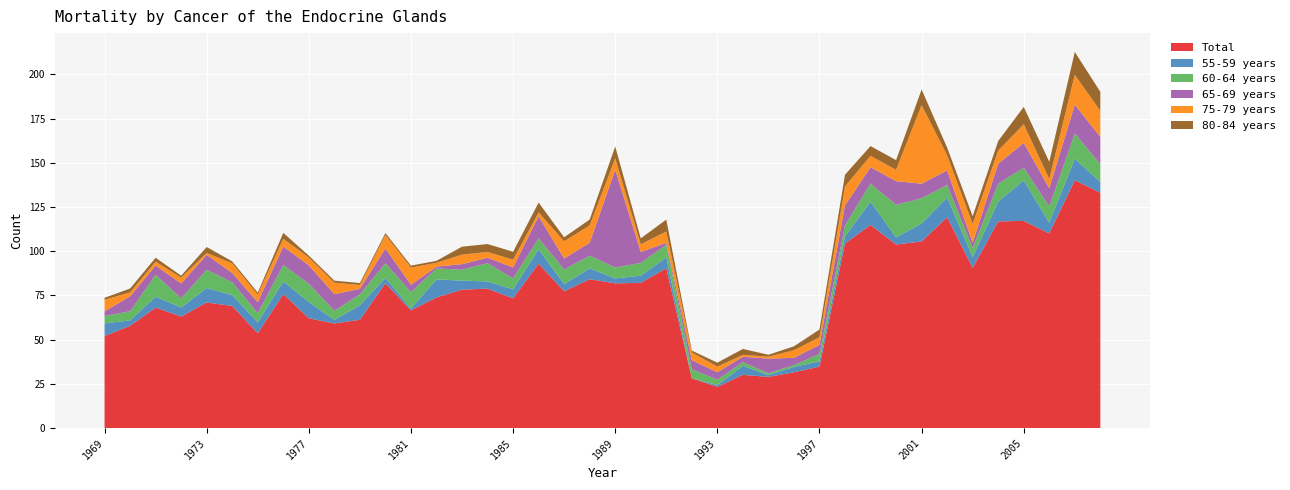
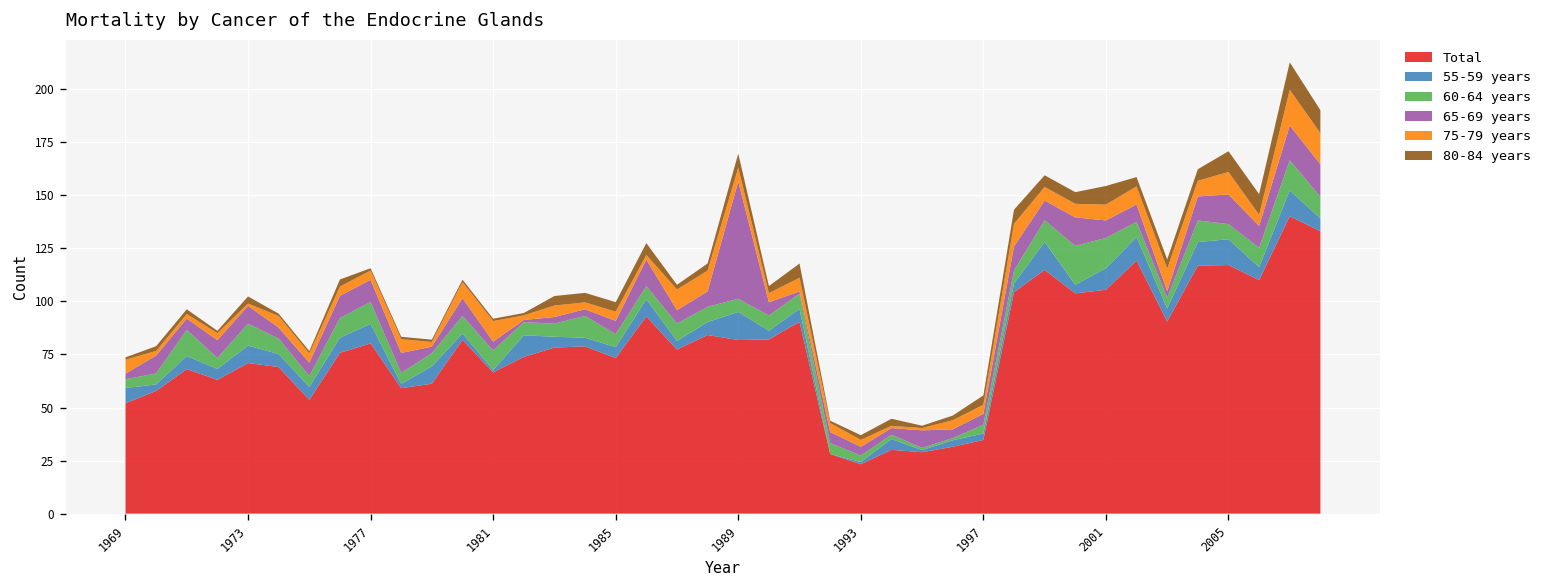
  {
    "Total": {
      "1969": 52,
      "1973": 71,
-     "1977": 62,
+     "1977": 80,
      "1985": 73,
      "1989": 82,
      "1997": 35,
      "2001": 105,
      "2005": 117
    },
    "55-59 years": {
      "1969": 7,
      "1973": 8,
      "1977": 9,
      "1985": 5,
-     "1989": 3,
+     "1989": 13,
      "1997": 3,
      "2001": 10,
-     "2005": 23
+     "2005": 12
    },
    "60-64 years": {
      "1969": 4,
      "1973": 10,
      "1977": 10,
      "1981": 9,
      "1985": 6,
      "1989": 6,
      "1993": 3,
      "1997": 4,
      "2001": 14,
      "2005": 7
    },
    "65-69 years": {
      "1969": 3,
      "1977": 10,
      "1981": 4,
      "1985": 6,
      "1989": 55,
      "1993": 4,
      "1997": 5,
      "2001": 8,
      "2005": 14
    },
    "75-79 years": {
      "1985": 4,
      "1989": 6,
      "1993": 3,
      "1997": 4,
-     "2001": 44,
+     "2001": 7,
      "2005": 11
    },
    "80-84 years": {
      "1973": 3,
      "1985": 4,
      "1989": 7,
      "1993": 2,
      "1997": 4,
      "2001": 9,
      "2005": 10
    }
  }
